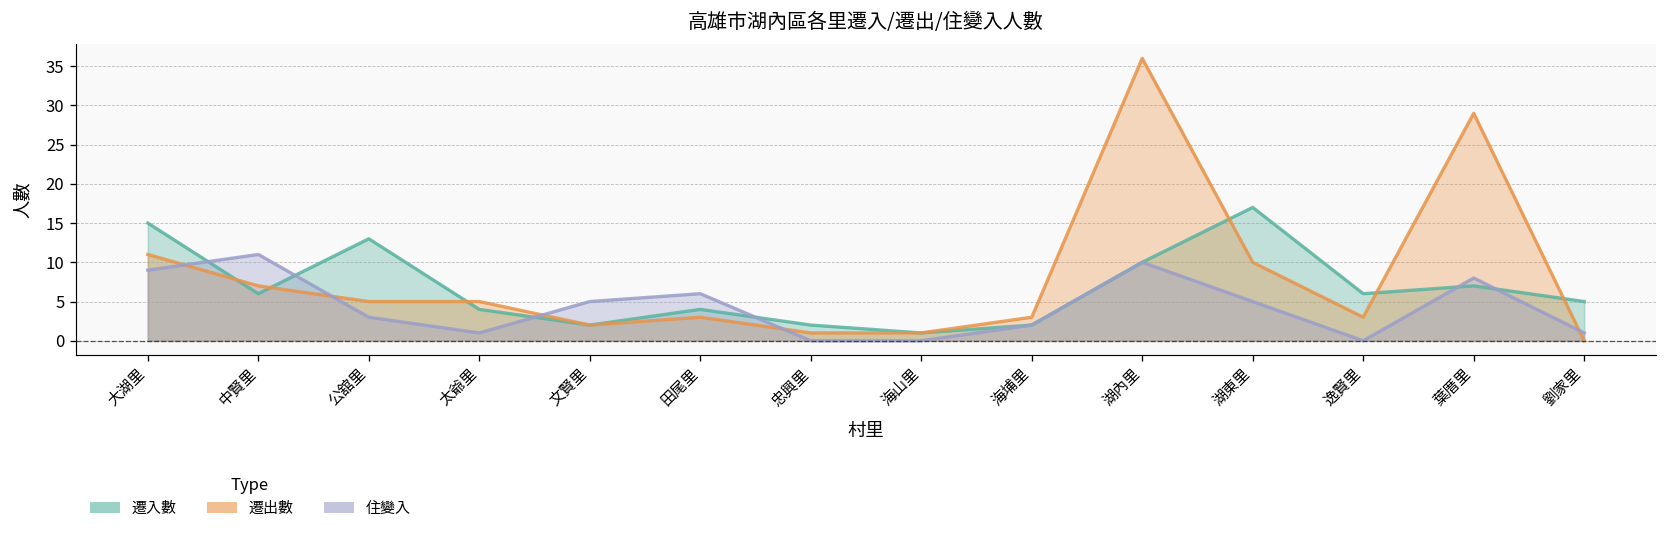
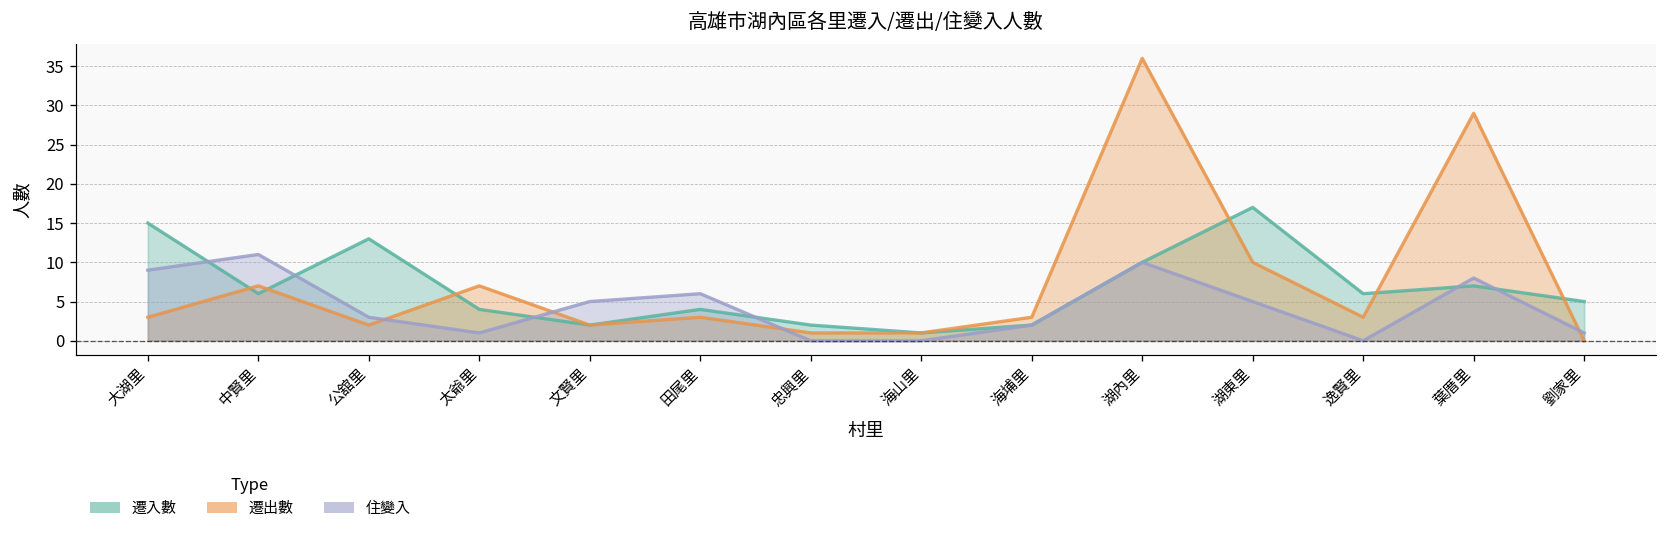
  {
    "遷出數": {
-     "大湖里": 11,
+     "大湖里": 3,
      "中賢里": 7,
-     "公舘里": 5,
-     "太爺里": 5,
+     "公舘里": 2,
+     "太爺里": 7,
      "田尾里": 3,
      "忠興里": 1,
      "海埔里": 3,
      "湖內里": 36,
      "湖東里": 10,
      "逸賢里": 3,
      "葉厝里": 29,
      "劉家里": 0
    }
  }
